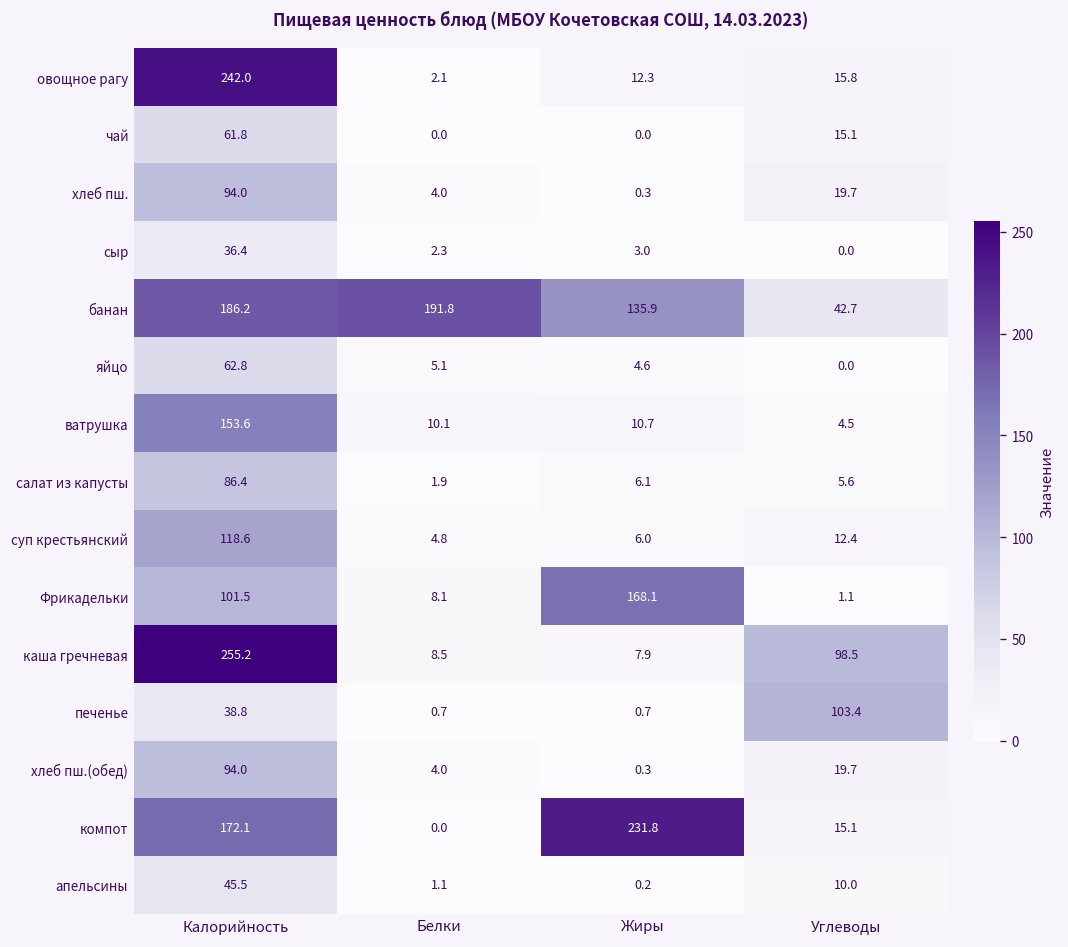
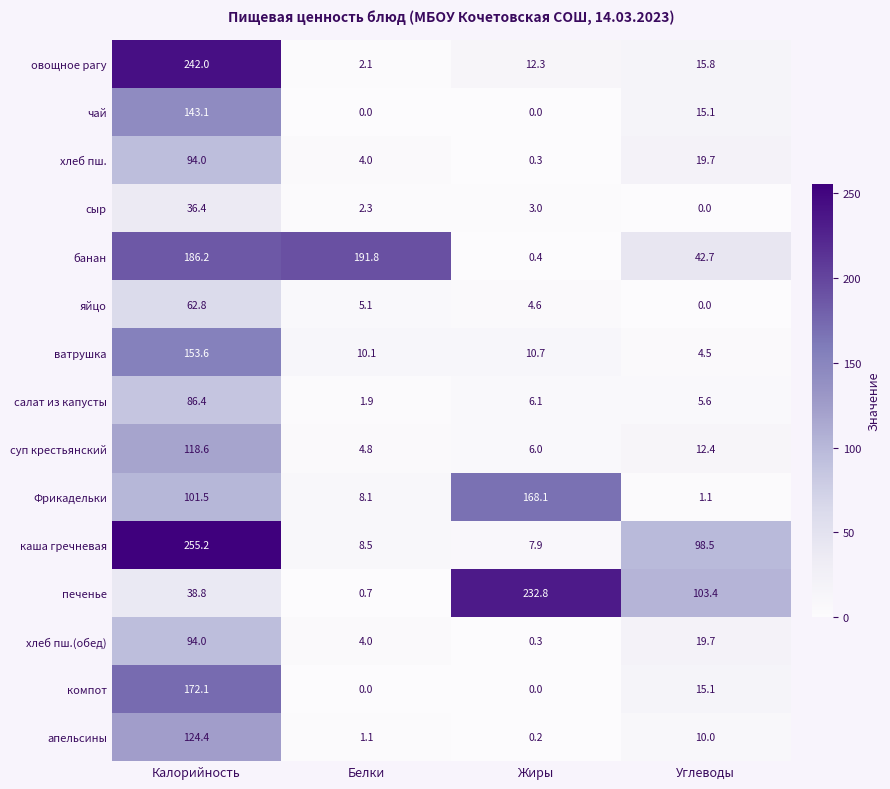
  {
    "овощное рагу": {
      "Калорийность": 242.0,
      "Белки": 2.1,
      "Жиры": 12.3,
      "Углеводы": 15.8
    },
    "чай": {
-     "Калорийность": 61.8,
+     "Калорийность": 143.1,
      "Белки": 0.0,
      "Жиры": 0.0,
      "Углеводы": 15.1
    },
    "хлеб пш.": {
      "Калорийность": 94.0,
      "Белки": 4.0,
      "Жиры": 0.3,
      "Углеводы": 19.7
    },
    "сыр": {
      "Калорийность": 36.4,
      "Белки": 2.3,
      "Жиры": 3.0,
      "Углеводы": 0.0
    },
    "банан": {
      "Калорийность": 186.2,
      "Белки": 191.8,
-     "Жиры": 135.9,
+     "Жиры": 0.4,
      "Углеводы": 42.7
    },
    "яйцо": {
      "Калорийность": 62.8,
      "Белки": 5.1,
      "Жиры": 4.6,
      "Углеводы": 0.0
    },
    "ватрушка": {
      "Калорийность": 153.6,
      "Белки": 10.1,
      "Жиры": 10.7,
      "Углеводы": 4.5
    },
    "салат из капусты": {
      "Калорийность": 86.4,
      "Белки": 1.9,
      "Жиры": 6.1,
      "Углеводы": 5.6
    },
    "суп крестьянский": {
      "Калорийность": 118.6,
      "Белки": 4.8,
      "Жиры": 6.0,
      "Углеводы": 12.4
    },
    "Фрикадельки": {
      "Калорийность": 101.5,
      "Белки": 8.1,
      "Жиры": 168.1,
      "Углеводы": 1.1
    },
    "каша гречневая": {
      "Калорийность": 255.2,
      "Белки": 8.5,
      "Жиры": 7.9,
      "Углеводы": 98.5
    },
    "печенье": {
      "Калорийность": 38.8,
      "Белки": 0.7,
-     "Жиры": 0.7,
+     "Жиры": 232.8,
      "Углеводы": 103.4
    },
    "хлеб пш.(обед)": {
      "Калорийность": 94.0,
      "Белки": 4.0,
      "Жиры": 0.3,
      "Углеводы": 19.7
    },
    "компот": {
      "Калорийность": 172.1,
      "Белки": 0.0,
-     "Жиры": 231.8,
+     "Жиры": 0.0,
      "Углеводы": 15.1
    },
    "апельсины": {
-     "Калорийность": 45.5,
+     "Калорийность": 124.4,
      "Белки": 1.1,
      "Жиры": 0.2,
      "Углеводы": 10.0
    }
  }
